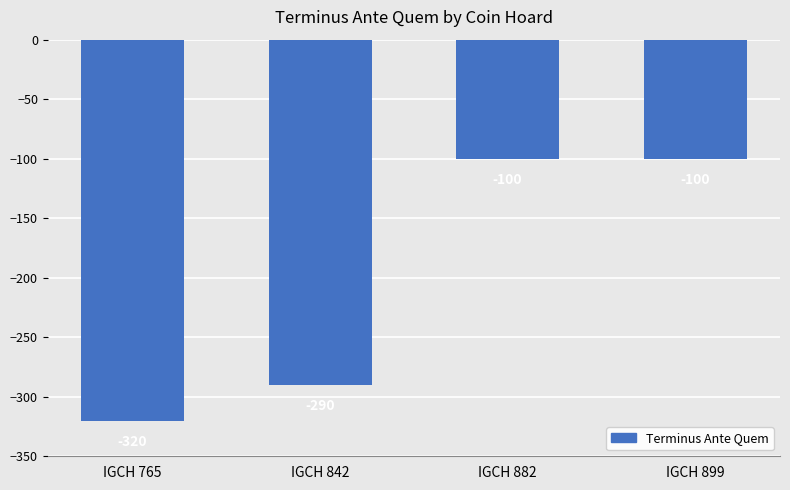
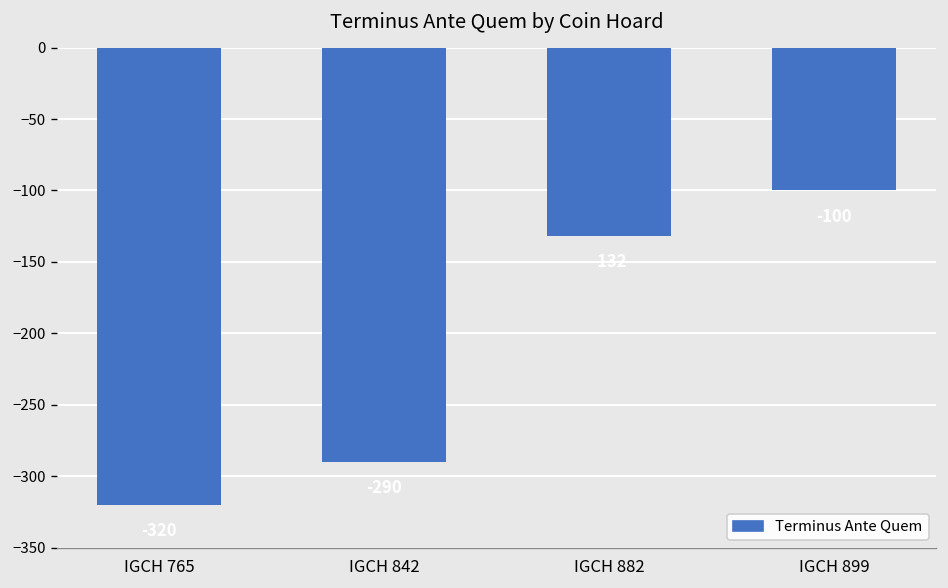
  {
    "IGCH 765": -320,
    "IGCH 842": -290,
-   "IGCH 882": -100,
+   "IGCH 882": -132,
    "IGCH 899": -100
  }
